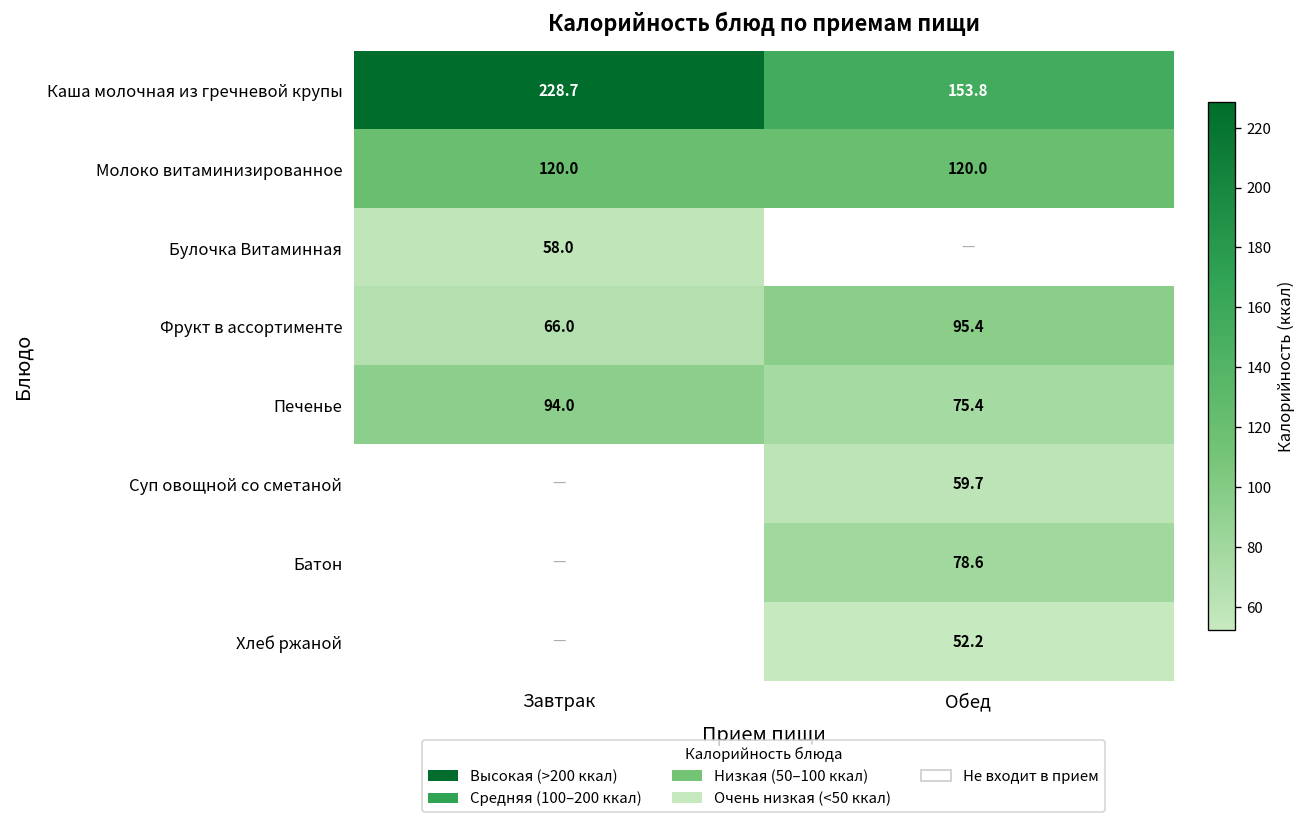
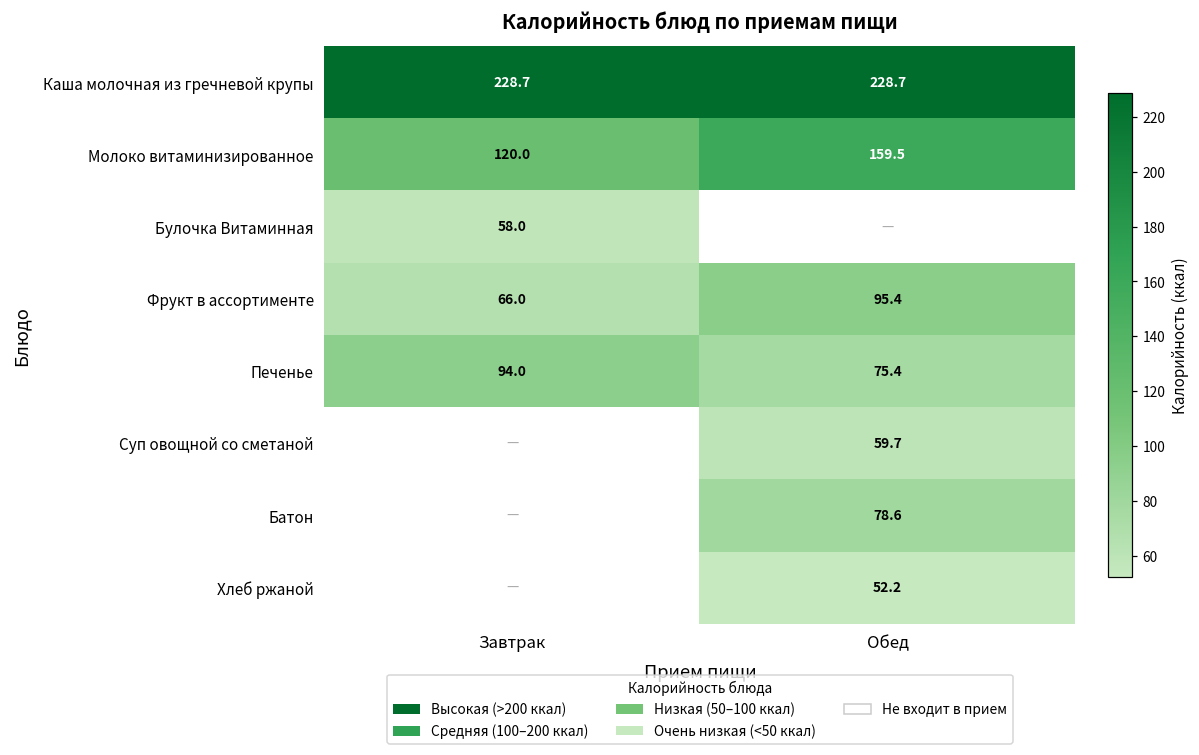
  {
    "Каша молочная из гречневой крупы": {
      "Завтрак": 228.7,
-     "Обед": 153.8
+     "Обед": 228.7
    },
    "Молоко витаминизированное": {
      "Завтрак": 120.0,
-     "Обед": 120.0
+     "Обед": 159.5
    },
    "Булочка Витаминная": {
      "Завтрак": 58.0
    },
    "Фрукт в ассортименте": {
      "Завтрак": 66.0,
      "Обед": 95.4
    },
    "Печенье": {
      "Завтрак": 94.0,
      "Обед": 75.4
    },
    "Суп овощной со сметаной": {
      "Обед": 59.7
    },
    "Батон": {
      "Обед": 78.6
    },
    "Хлеб ржаной": {
      "Обед": 52.2
    }
  }
